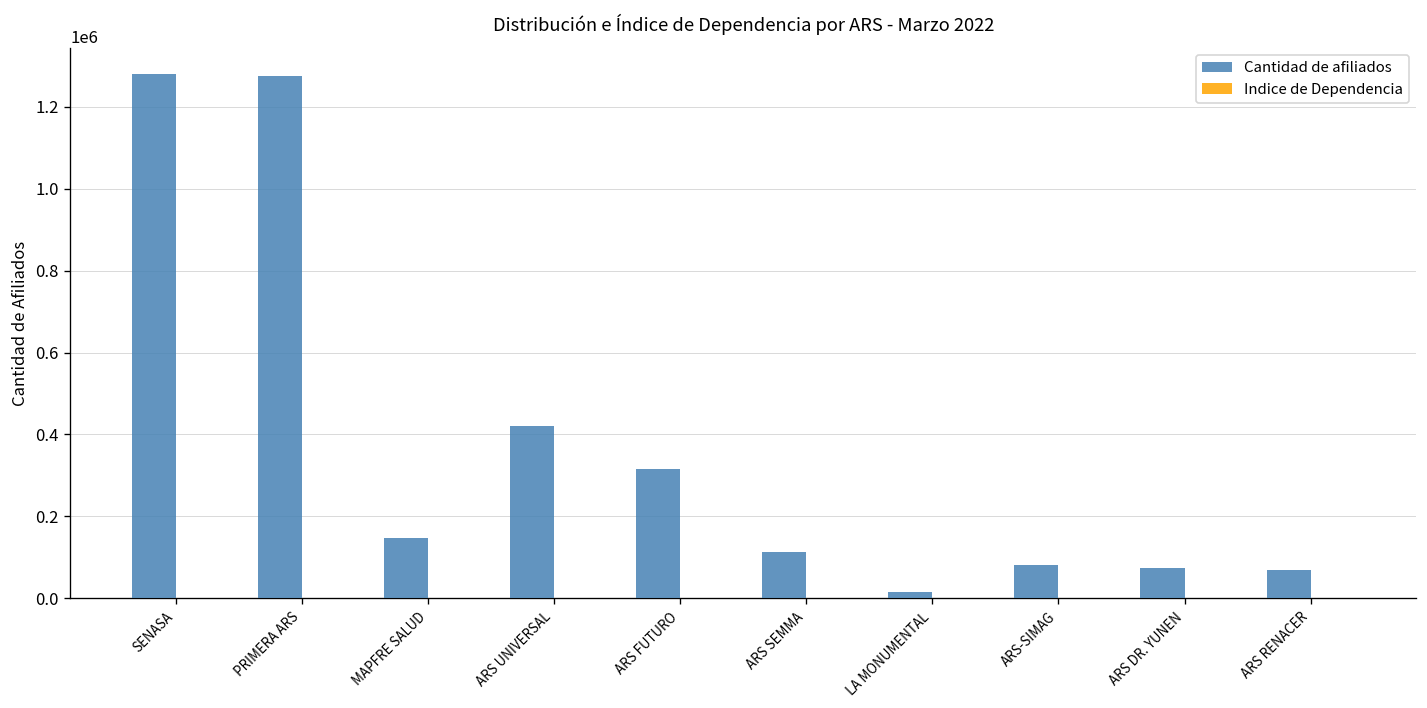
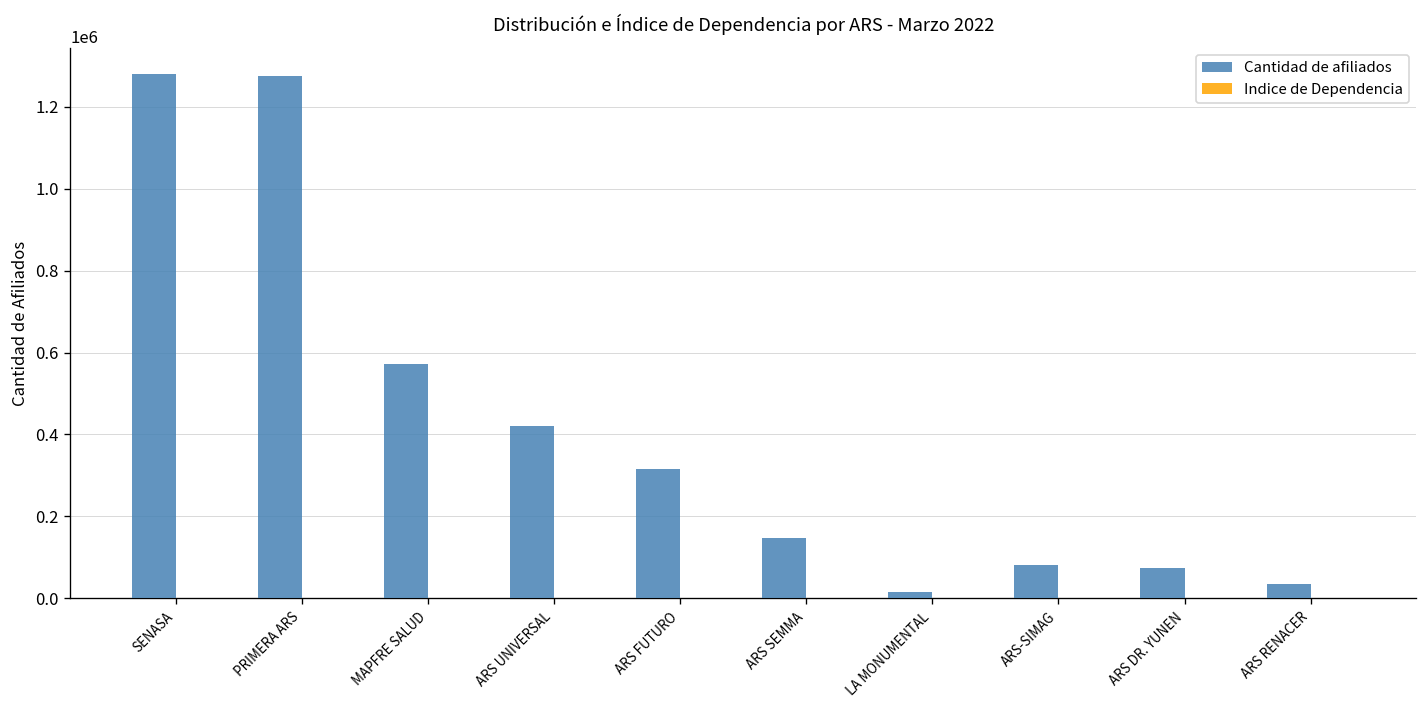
  {
    "Cantidad de afiliados": {
      "SENASA": 1280000,
      "PRIMERA ARS": 1270000,
-     "MAPFRE SALUD": 150000,
+     "MAPFRE SALUD": 570000,
      "ARS UNIVERSAL": 420000,
      "ARS FUTURO": 320000,
-     "ARS SEMMA": 110000,
+     "ARS SEMMA": 150000,
      "LA MONUMENTAL": 20000,
      "ARS-SIMAG": 80000,
      "ARS DR. YUNEN": 70000,
-     "ARS RENACER": 70000
+     "ARS RENACER": 30000
    }
  }
